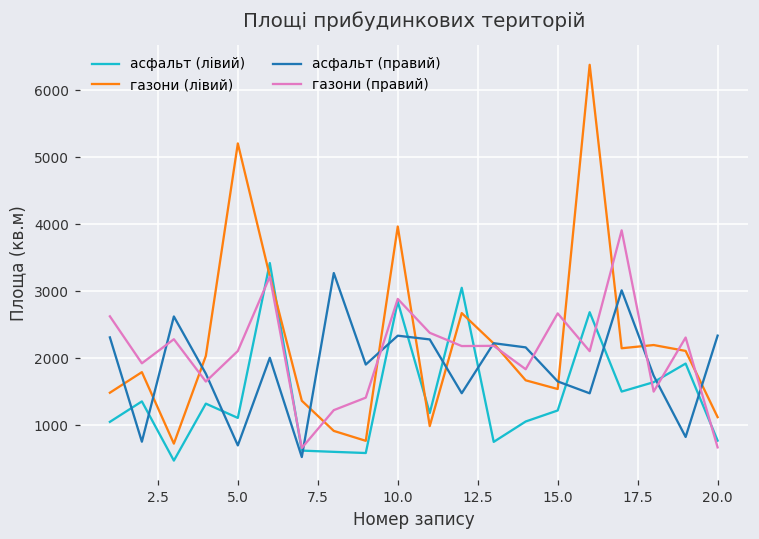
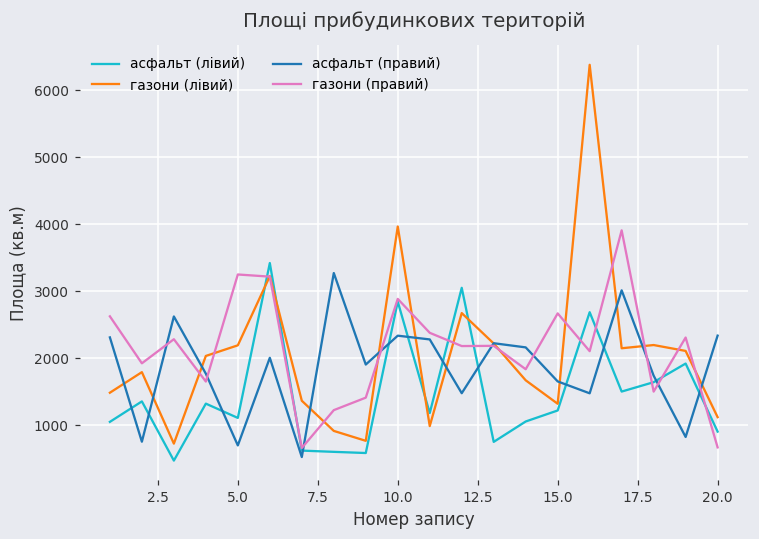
  {
    "асфальт (лівий)": {
      "5.0": 1100,
      "15.0": 1200,
-     "20.0": 800
+     "20.0": 900
    },
    "газони (лівий)": {
-     "5.0": 5200,
+     "5.0": 2200,
      "10.0": 4000,
-     "15.0": 1500,
+     "15.0": 1300,
      "20.0": 1100
    },
    "асфальт (правий)": {
      "5.0": 700,
      "10.0": 2300,
      "15.0": 1700,
      "20.0": 2300
    },
    "газони (правий)": {
-     "5.0": 2100,
+     "5.0": 3300,
      "15.0": 2700,
      "20.0": 700
    }
  }
